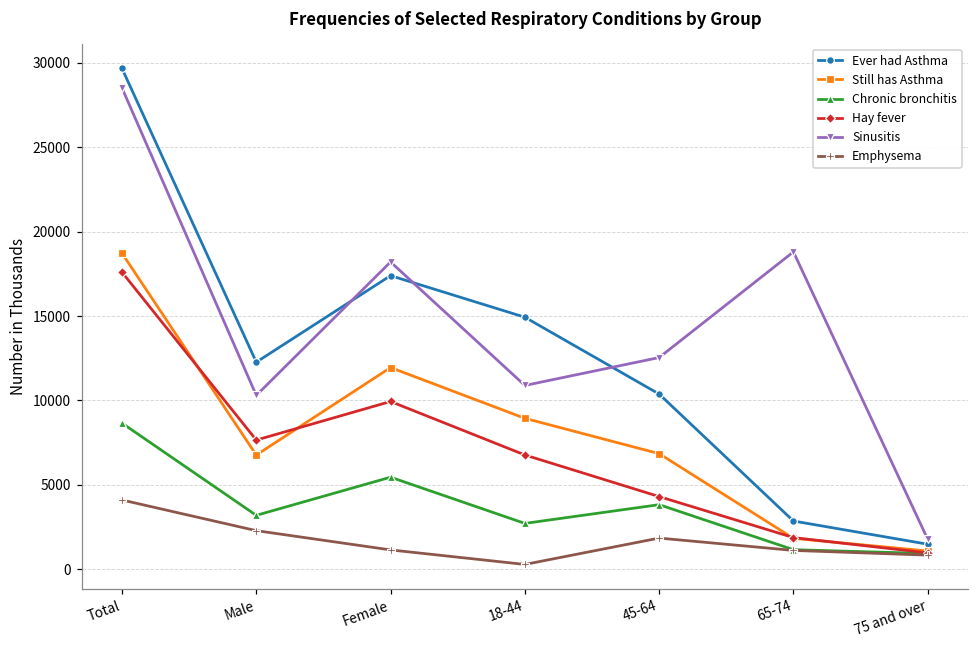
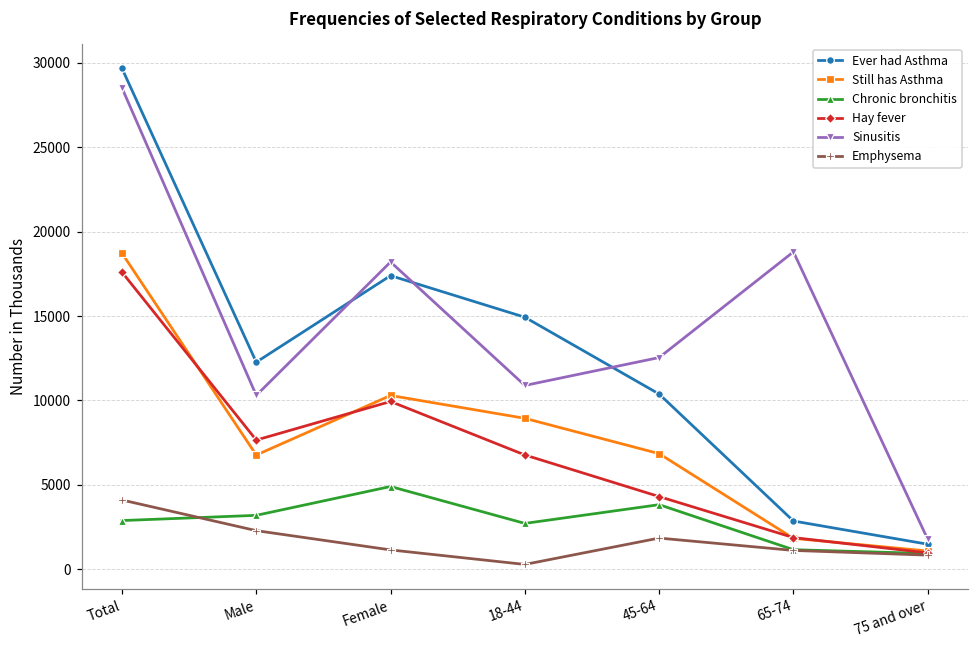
  {
    "Ever had Asthma": {
      "Total": 29700,
      "Male": 12300,
      "Female": 17400,
      "18-44": 14900,
      "45-64": 10400,
      "65-74": 2900,
      "75 and over": 1500
    },
    "Still has Asthma": {
      "Total": 18700,
      "Male": 6800,
-     "Female": 12000,
+     "Female": 10300,
      "18-44": 8900,
      "45-64": 6900
    },
    "Chronic bronchitis": {
-     "Total": 8700,
+     "Total": 2900,
      "Male": 3200,
-     "Female": 5500,
+     "Female": 4900,
      "18-44": 2700,
      "45-64": 3800
    },
    "Hay fever": {
      "Total": 17600,
      "Male": 7700,
      "Female": 9900,
      "18-44": 6800,
      "45-64": 4300
    },
    "Sinusitis": {
      "Total": 28500,
      "Male": 10300,
      "Female": 18200,
      "18-44": 10900,
      "45-64": 12500,
      "65-74": 18800,
      "75 and over": 1800
    },
    "Emphysema": {
      "Total": 4100,
      "Male": 2300,
      "Female": 1200,
      "18-44": 300,
      "45-64": 1900
    }
  }
